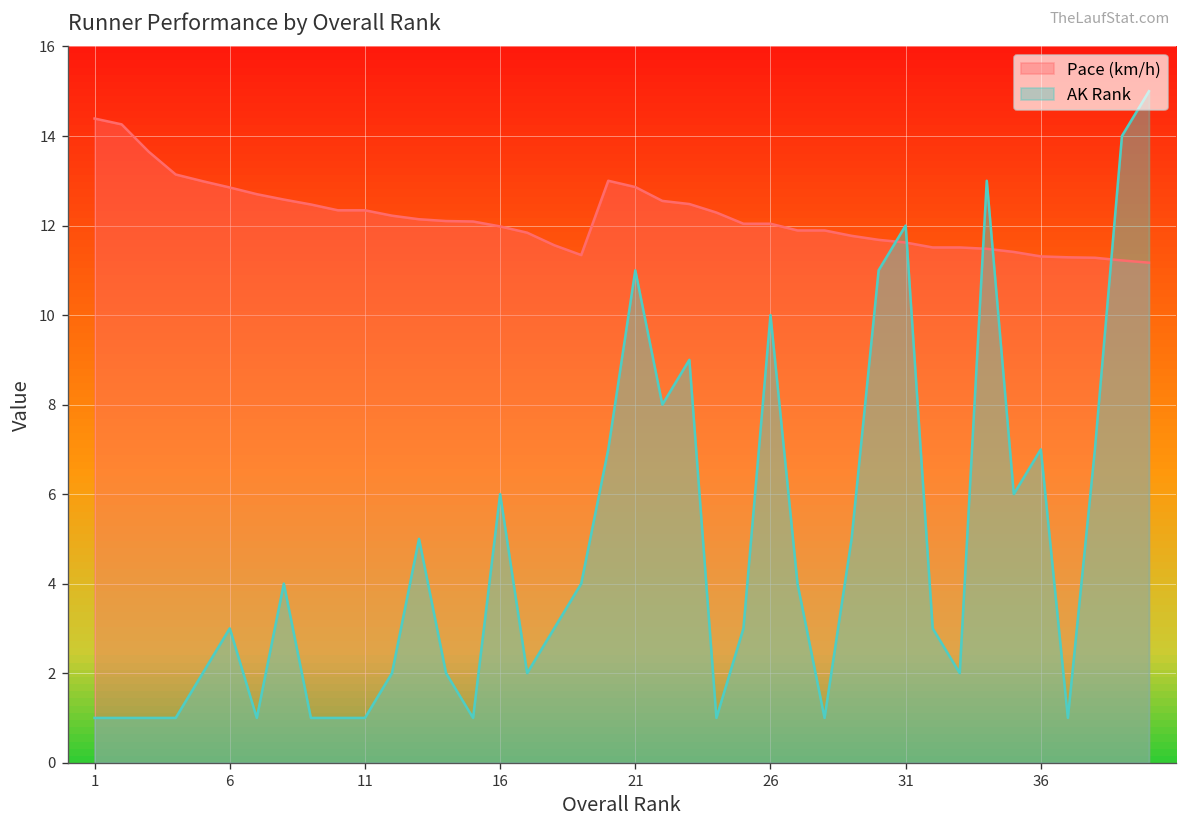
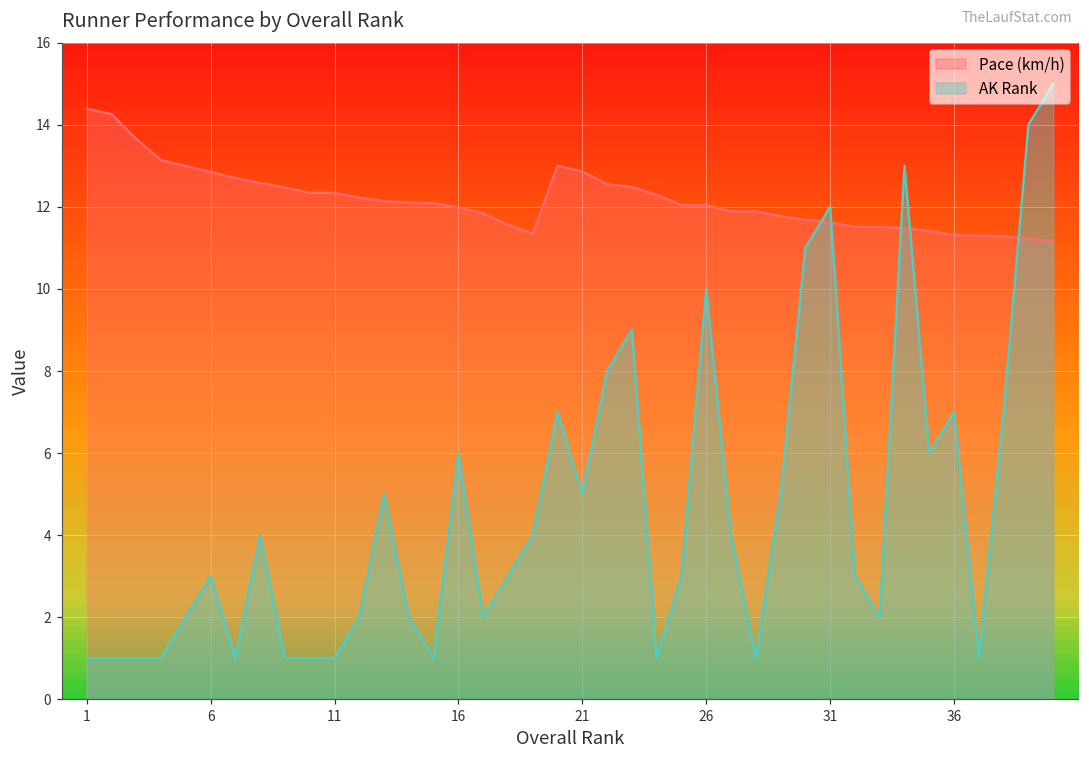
  {
    "Pace (km/h)": {
      "1": 14.4,
      "6": 12.9,
      "11": 12.3,
      "16": 12,
      "21": 12.9,
      "26": 12,
      "31": 11.6,
      "36": 11.3
    },
    "AK Rank": {
      "1": 1,
      "6": 3,
      "11": 1,
      "16": 6,
-     "21": 11,
+     "21": 5,
      "26": 10,
      "31": 12,
      "36": 7
    }
  }
